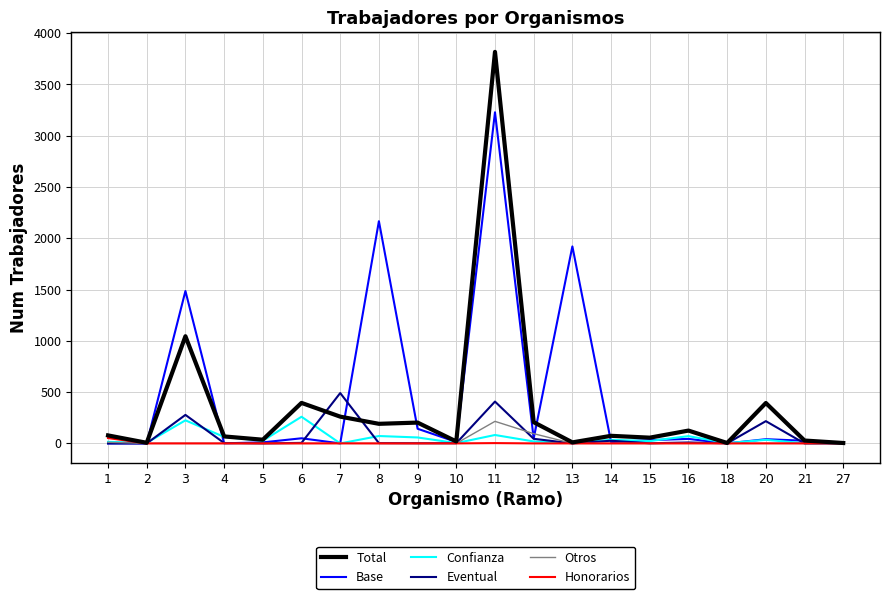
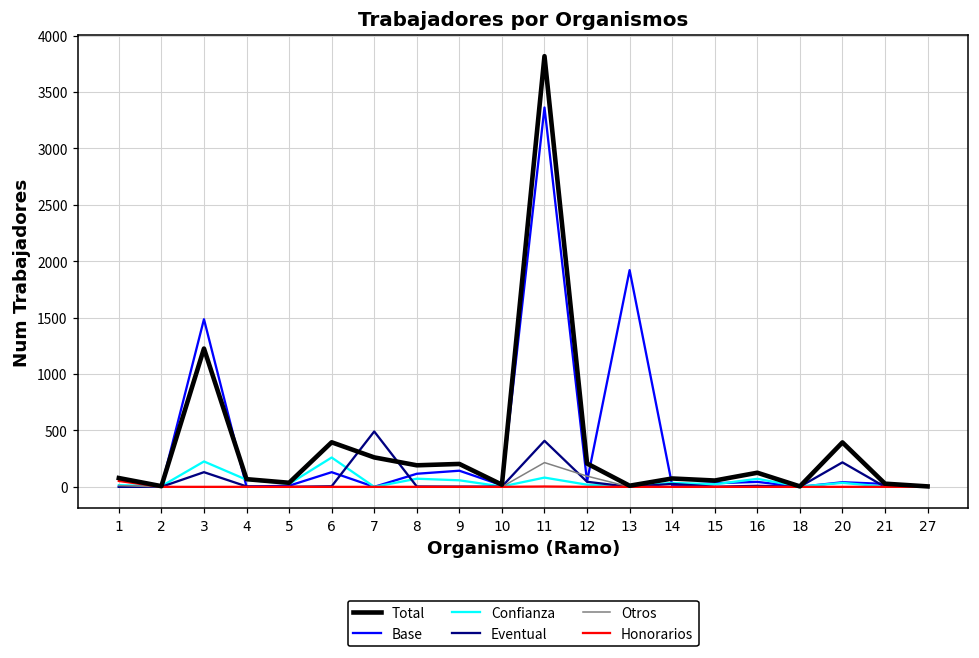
  {
    "Total": {
      "1": 80,
-     "3": 1050,
+     "3": 1230,
      "6": 400,
      "7": 260,
      "8": 190,
      "9": 200,
      "11": 3820,
      "12": 210,
      "14": 70,
      "16": 130,
      "20": 390
    },
    "Base": {
      "3": 1490,
-     "6": 50,
-     "8": 2170,
+     "6": 130,
+     "8": 120,
      "9": 140,
-     "11": 3230,
+     "11": 3360,
      "13": 1920,
      "16": 40
    },
    "Confianza": {
      "3": 230,
      "6": 260,
      "8": 70,
      "9": 60,
      "11": 80,
      "16": 70
    },
    "Eventual": {
-     "3": 280,
+     "3": 130,
      "7": 490,
      "11": 410,
      "20": 220
    },
    "Otros": {
      "11": 220,
      "12": 100
    },
    "Honorarios": {
      "1": 50,
      "11": 0
    }
  }
